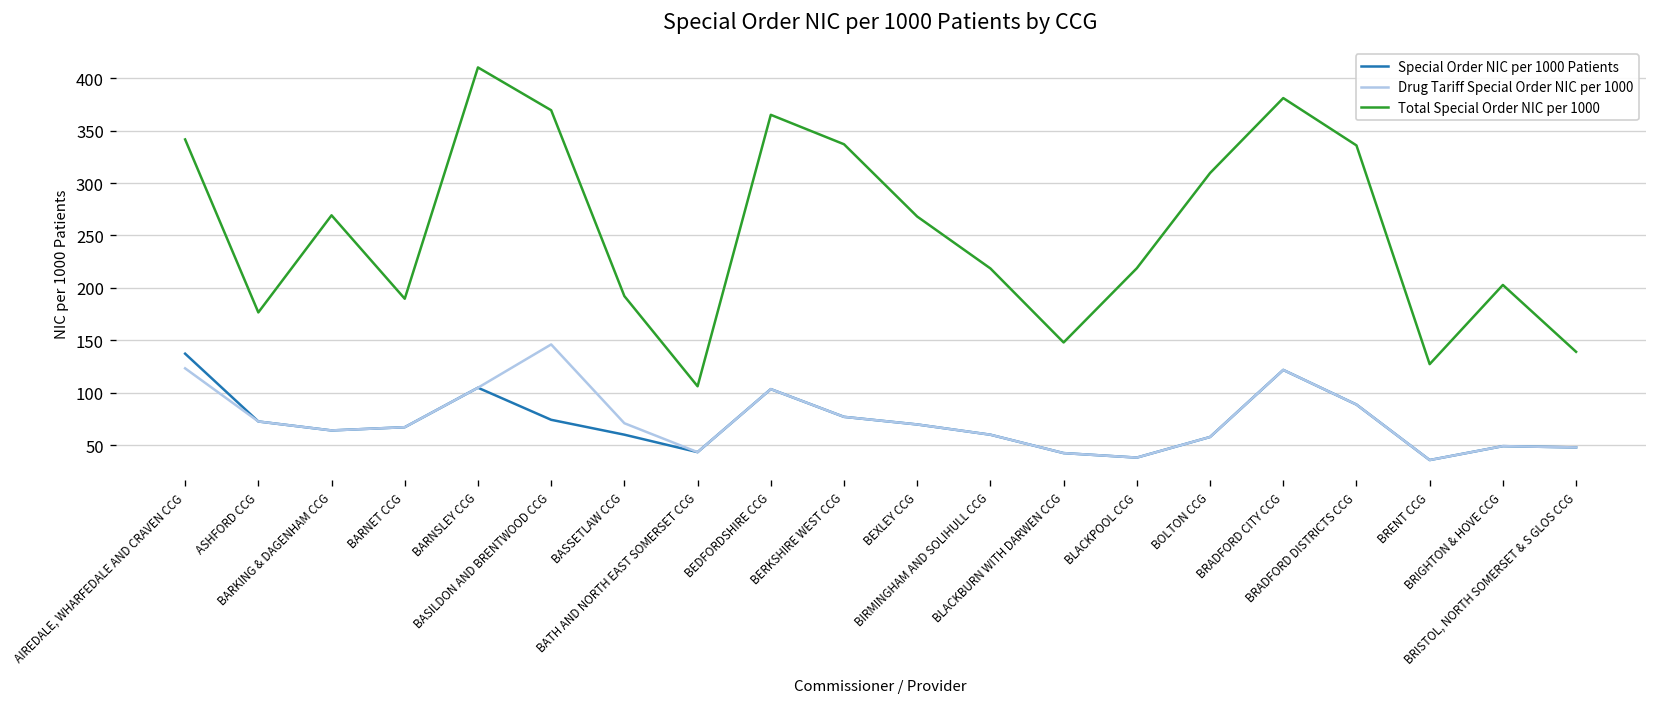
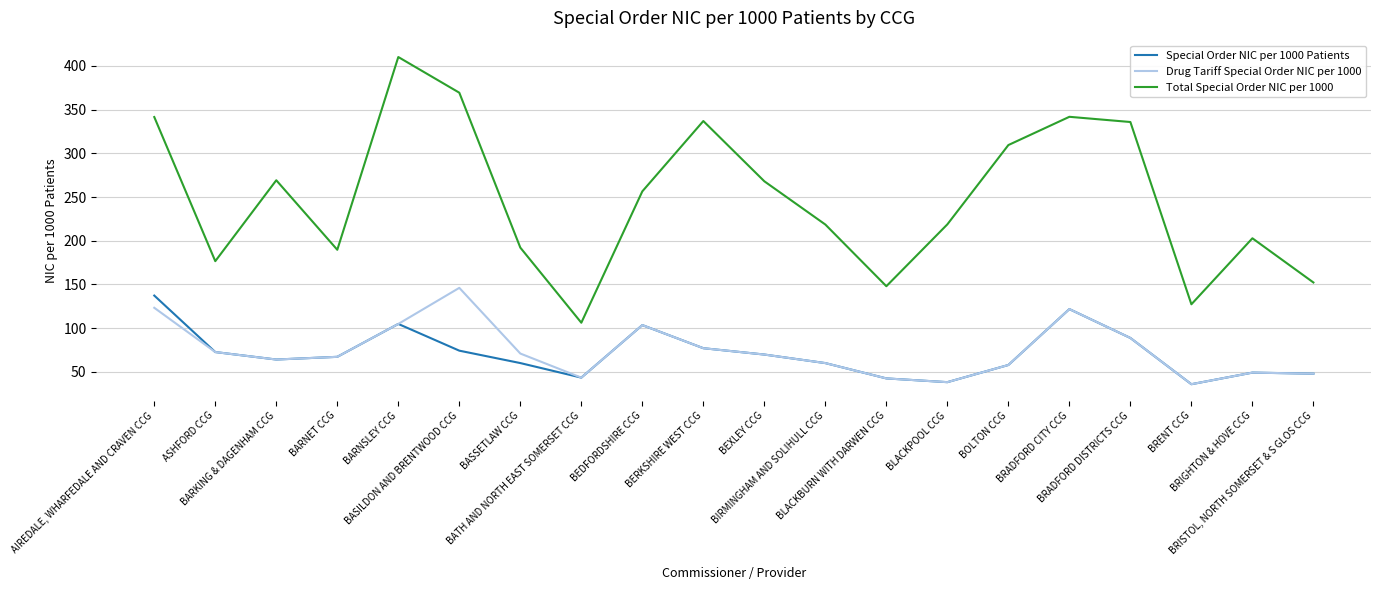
  {
    "Special Order NIC per 1000 Patients": {
      "AIREDALE, WHARFEDALE AND CRAVEN CCG": 140,
      "BASILDON AND BRENTWOOD CCG": 70,
      "BASSETLAW CCG": 60
    },
    "Drug Tariff Special Order NIC per 1000": {
      "AIREDALE, WHARFEDALE AND CRAVEN CCG": 120,
      "BASILDON AND BRENTWOOD CCG": 150,
      "BASSETLAW CCG": 70
    },
    "Total Special Order NIC per 1000": {
      "AIREDALE, WHARFEDALE AND CRAVEN CCG": 340,
      "ASHFORD CCG": 180,
      "BARKING & DAGENHAM CCG": 270,
      "BARNET CCG": 190,
      "BARNSLEY CCG": 410,
      "BASILDON AND BRENTWOOD CCG": 370,
      "BASSETLAW CCG": 190,
      "BATH AND NORTH EAST SOMERSET CCG": 110,
-     "BEDFORDSHIRE CCG": 370,
+     "BEDFORDSHIRE CCG": 260,
      "BERKSHIRE WEST CCG": 340,
      "BEXLEY CCG": 270,
      "BIRMINGHAM AND SOLIHULL CCG": 220,
      "BLACKBURN WITH DARWEN CCG": 150,
      "BLACKPOOL CCG": 220,
      "BOLTON CCG": 310,
-     "BRADFORD CITY CCG": 380,
+     "BRADFORD CITY CCG": 340,
      "BRADFORD DISTRICTS CCG": 340,
      "BRENT CCG": 130,
      "BRIGHTON & HOVE CCG": 200,
-     "BRISTOL, NORTH SOMERSET & S GLOS CCG": 140
+     "BRISTOL, NORTH SOMERSET & S GLOS CCG": 150
    }
  }
